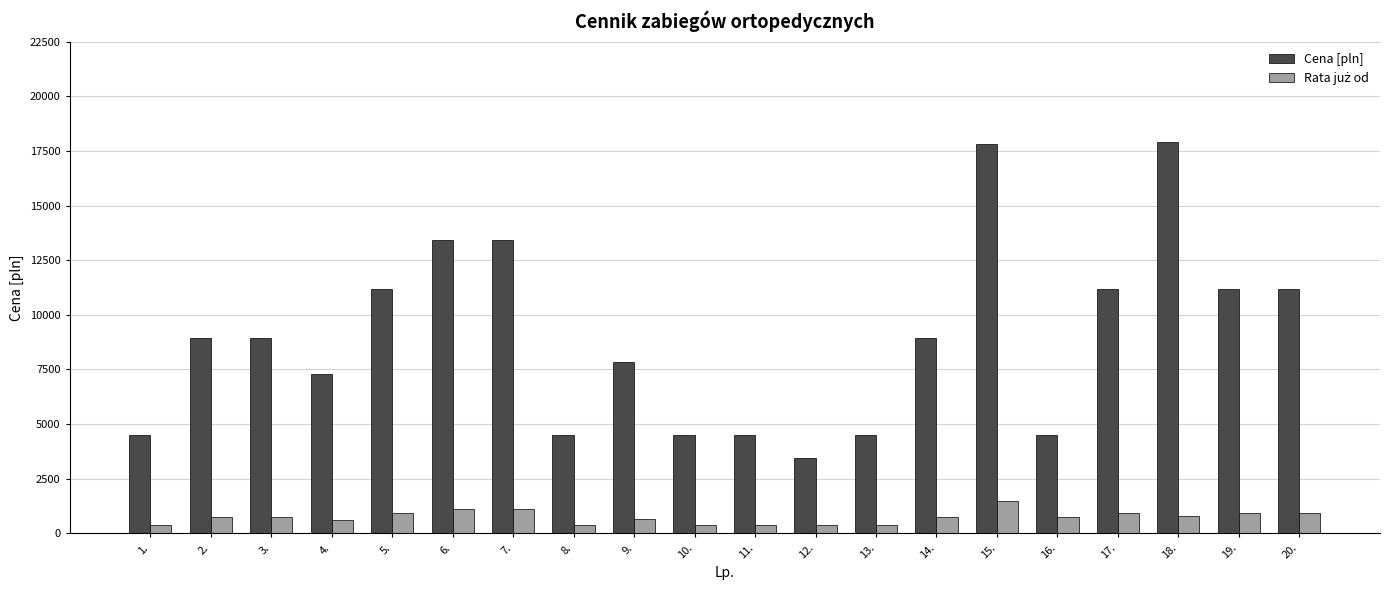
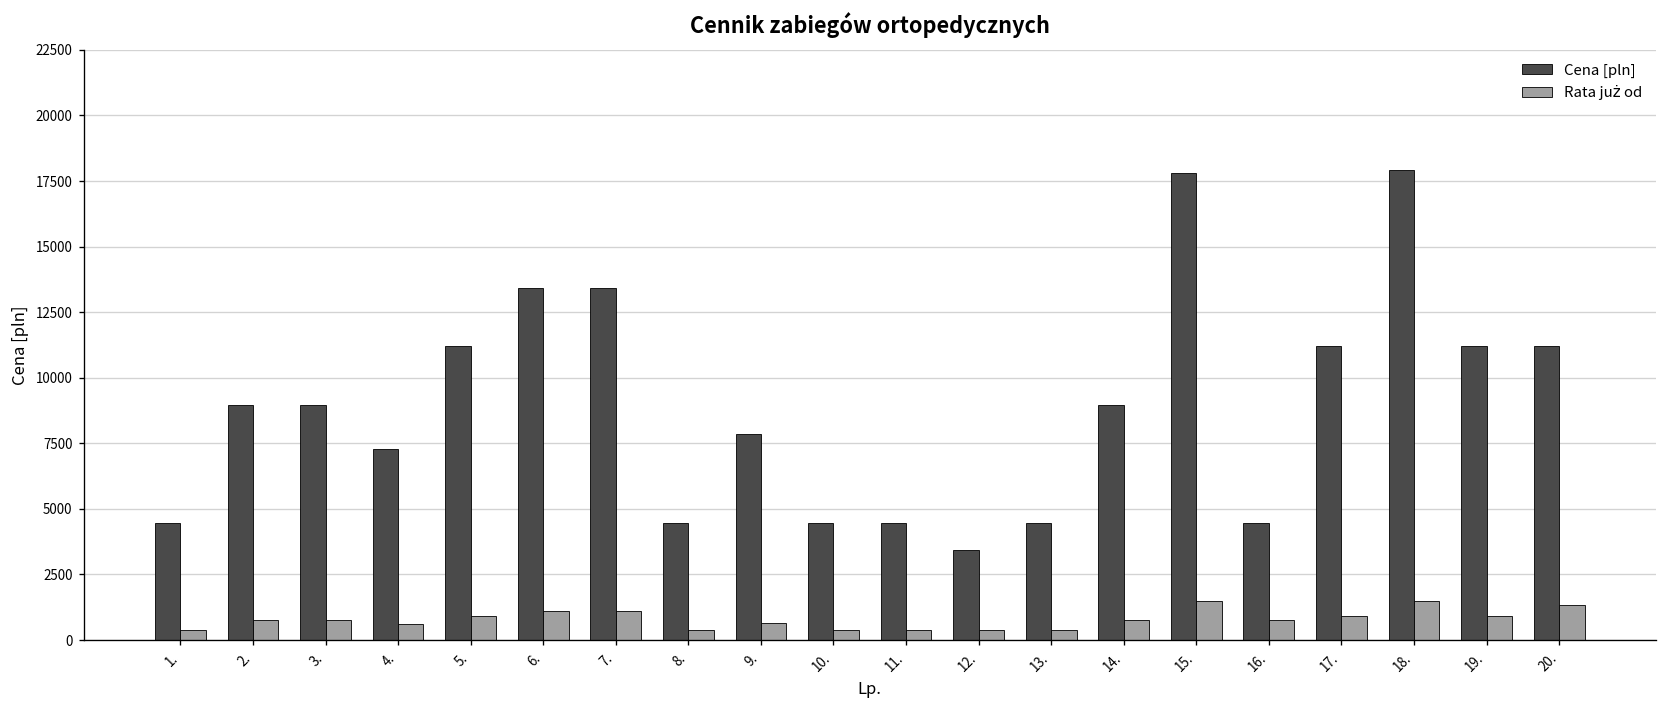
  {
    "Cena [pln]": {
      "1.": 4500,
      "2.": 9000,
      "3.": 9000,
      "4.": 7300,
      "5.": 11200,
      "6.": 13400,
      "7.": 13400,
      "8.": 4500,
      "9.": 7800,
      "10.": 4500,
      "11.": 4500,
      "12.": 3400,
      "13.": 4500,
      "14.": 9000,
      "15.": 17800,
      "16.": 4500,
      "17.": 11200,
      "18.": 17900,
      "19.": 11200,
      "20.": 11200
    },
    "Rata już od": {
      "1.": 400,
      "2.": 700,
      "3.": 700,
      "4.": 600,
      "5.": 900,
      "6.": 1100,
      "7.": 1100,
      "8.": 400,
      "9.": 700,
      "10.": 400,
      "11.": 400,
      "12.": 400,
      "13.": 400,
      "14.": 700,
      "15.": 1500,
      "16.": 700,
      "17.": 900,
-     "18.": 800,
+     "18.": 1500,
      "19.": 900,
-     "20.": 900
+     "20.": 1300
    }
  }
